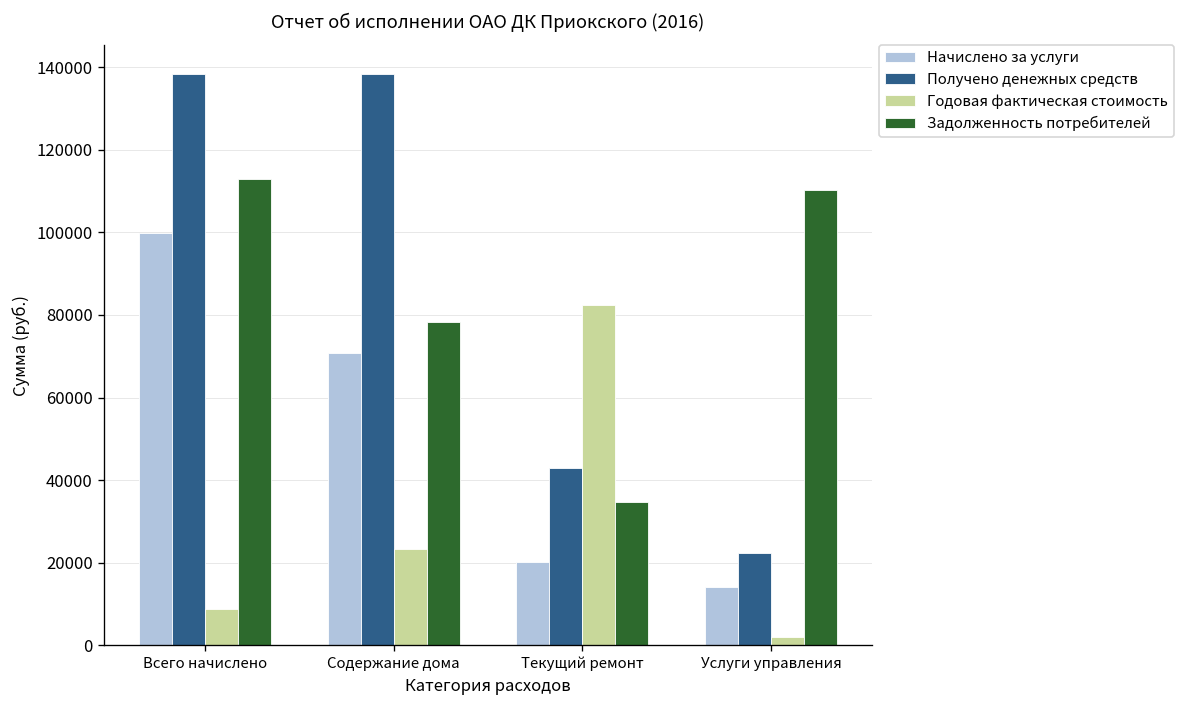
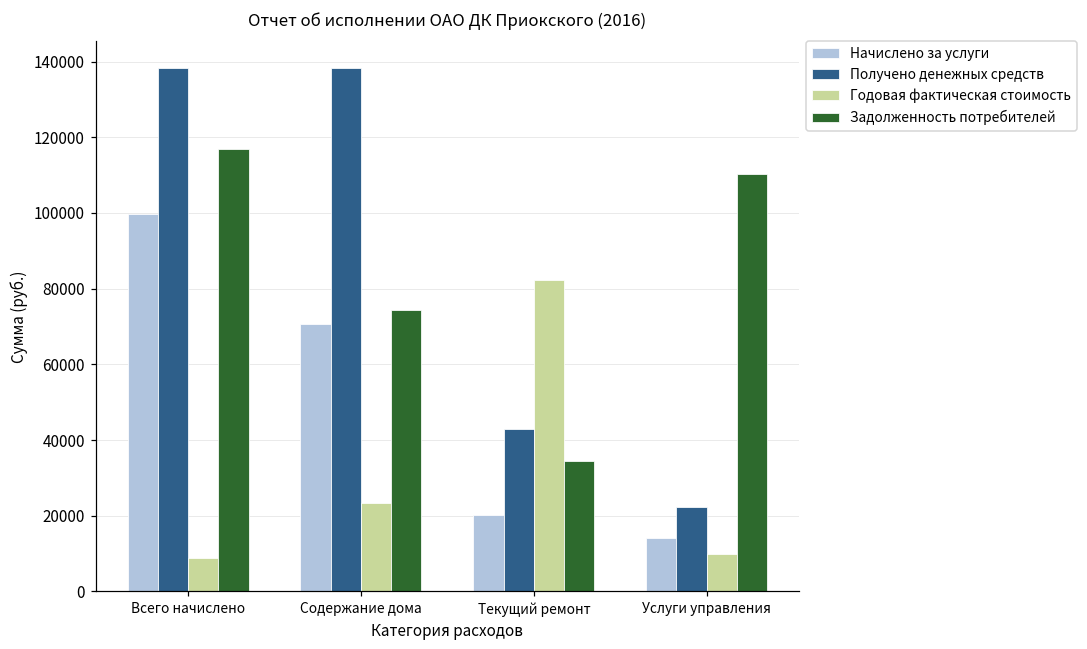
  {
    "Начислено за услуги": {
      "Всего начислено": 100000,
      "Содержание дома": 71000,
      "Текущий ремонт": 20000,
      "Услуги управления": 14000
    },
    "Получено денежных средств": {
      "Всего начислено": 138000,
      "Содержание дома": 138000,
      "Текущий ремонт": 43000,
      "Услуги управления": 22000
    },
    "Годовая фактическая стоимость": {
      "Всего начислено": 9000,
      "Содержание дома": 23000,
      "Текущий ремонт": 82000,
-     "Услуги управления": 2000
+     "Услуги управления": 10000
    },
    "Задолженность потребителей": {
-     "Всего начислено": 113000,
-     "Содержание дома": 78000,
+     "Всего начислено": 117000,
+     "Содержание дома": 74000,
      "Текущий ремонт": 35000,
      "Услуги управления": 110000
    }
  }
